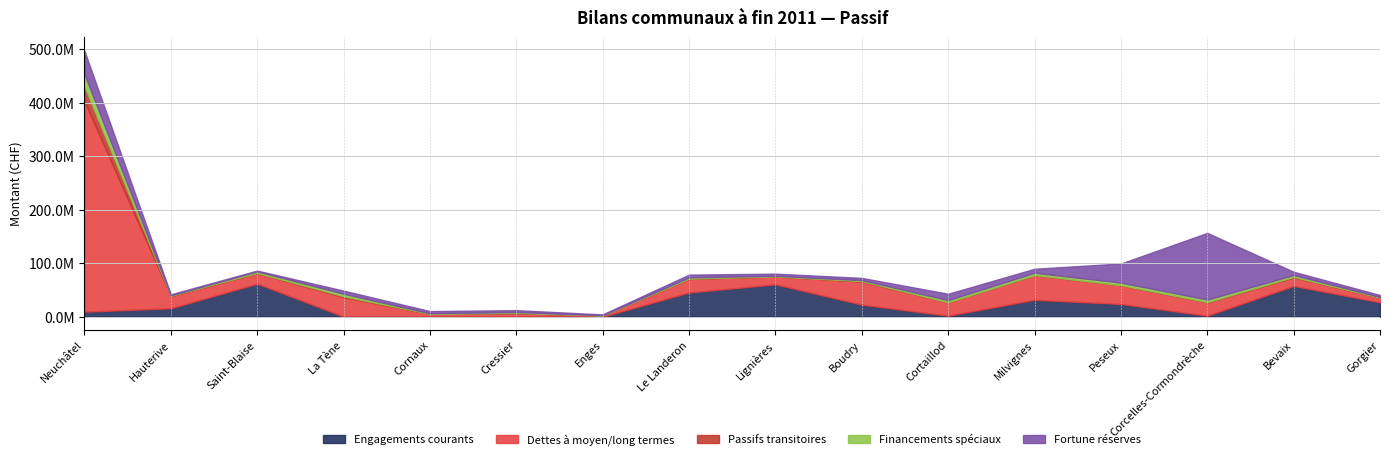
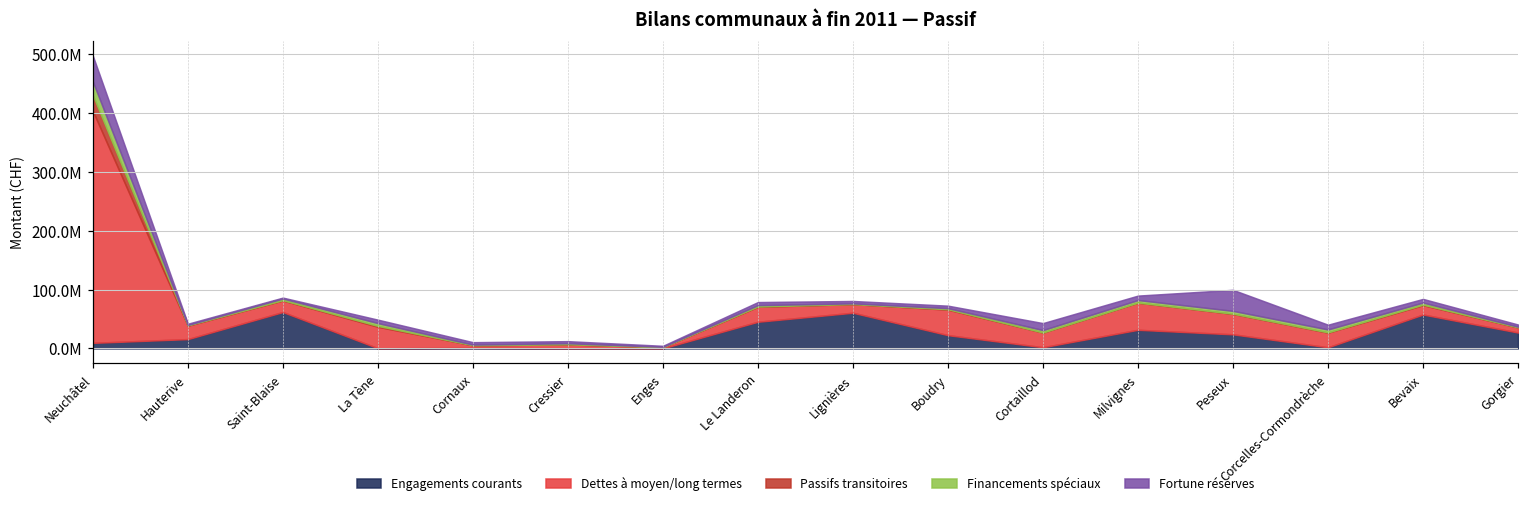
  {
    "Engagements courants": {
      "Neuchâtel": 10000000,
      "Hauterive": 20000000,
      "Saint-Blaise": 60000000,
      "Le Landeron": 50000000,
      "Lignières": 60000000,
      "Boudry": 20000000,
      "Milvignes": 30000000,
      "Peseux": 20000000,
      "Bevaix": 60000000,
      "Gorgier": 30000000
    },
    "Financements spéciaux": {
      "Neuchâtel": 20000000,
      "La Tène": 0,
      "Peseux": 0,
      "Corcelles-Cormondrèche": 10000000
    },
    "Fortune réserves": {
      "Neuchâtel": 40000000,
      "La Tène": 10000000,
      "Le Landeron": 10000000,
      "Cortaillod": 10000000,
      "Milvignes": 10000000,
      "Peseux": 40000000,
-     "Corcelles-Cormondrèche": 120000000,
+     "Corcelles-Cormondrèche": 10000000,
      "Bevaix": 10000000
    }
  }
